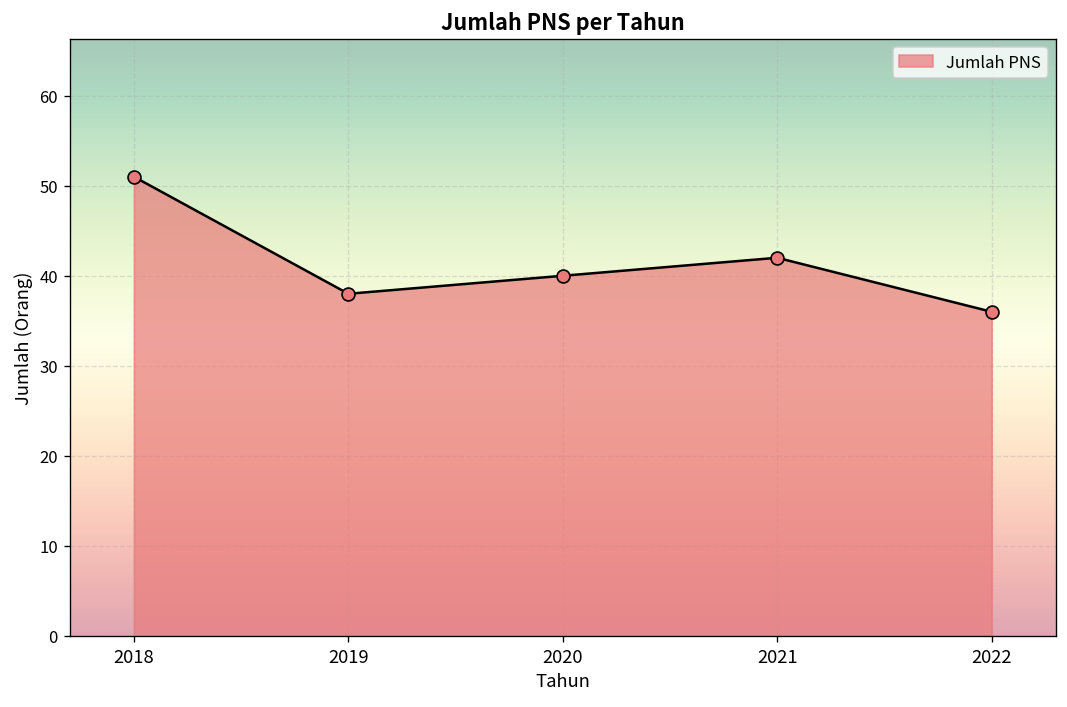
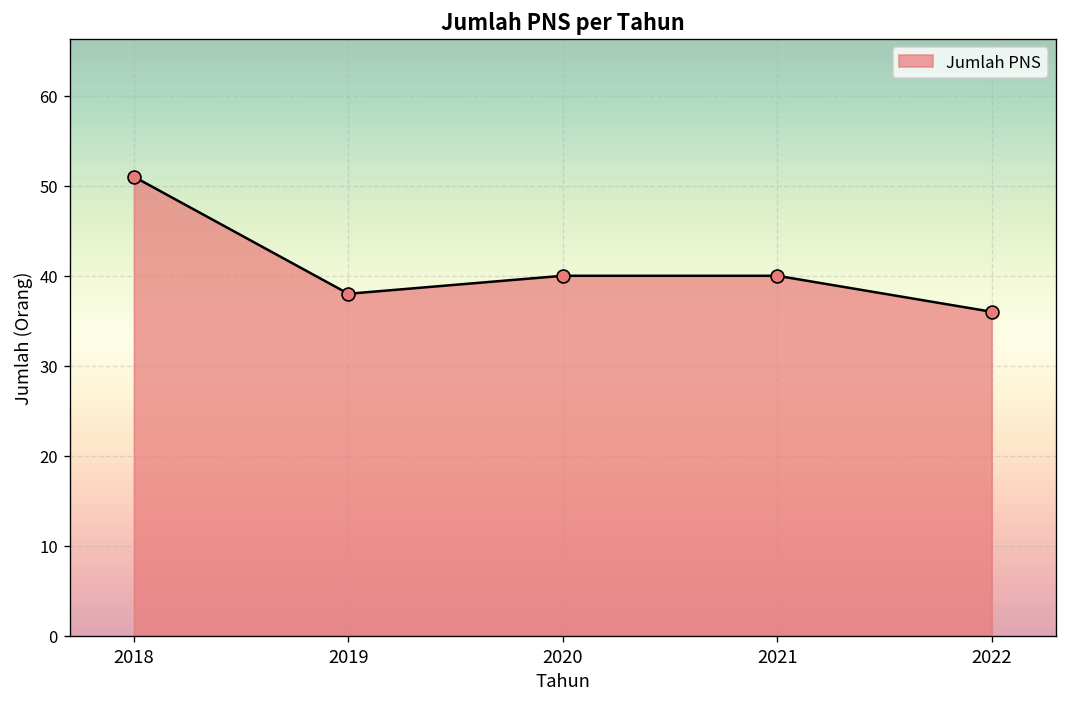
  {
    "2018": 51,
    "2019": 38,
    "2020": 40,
-   "2021": 42,
+   "2021": 40,
    "2022": 36
  }
